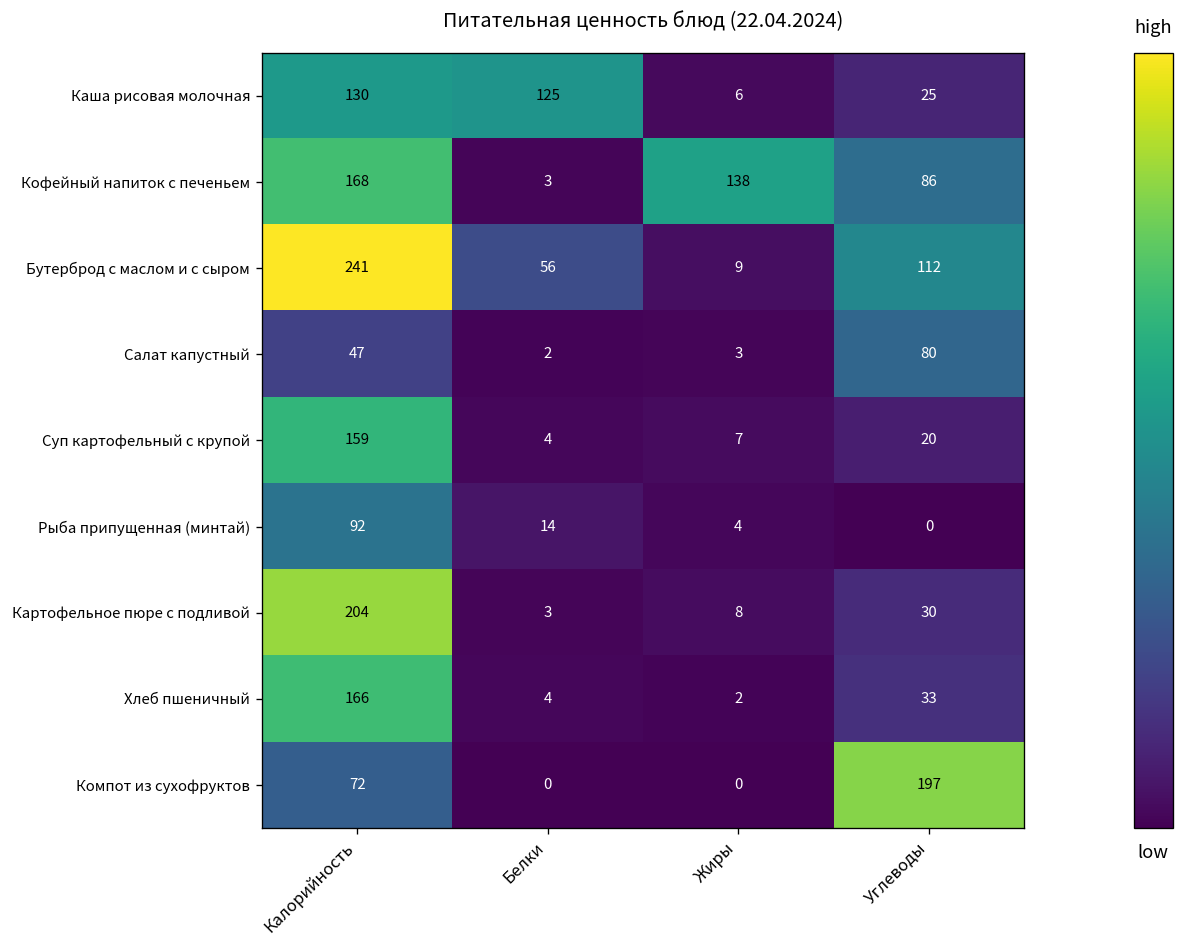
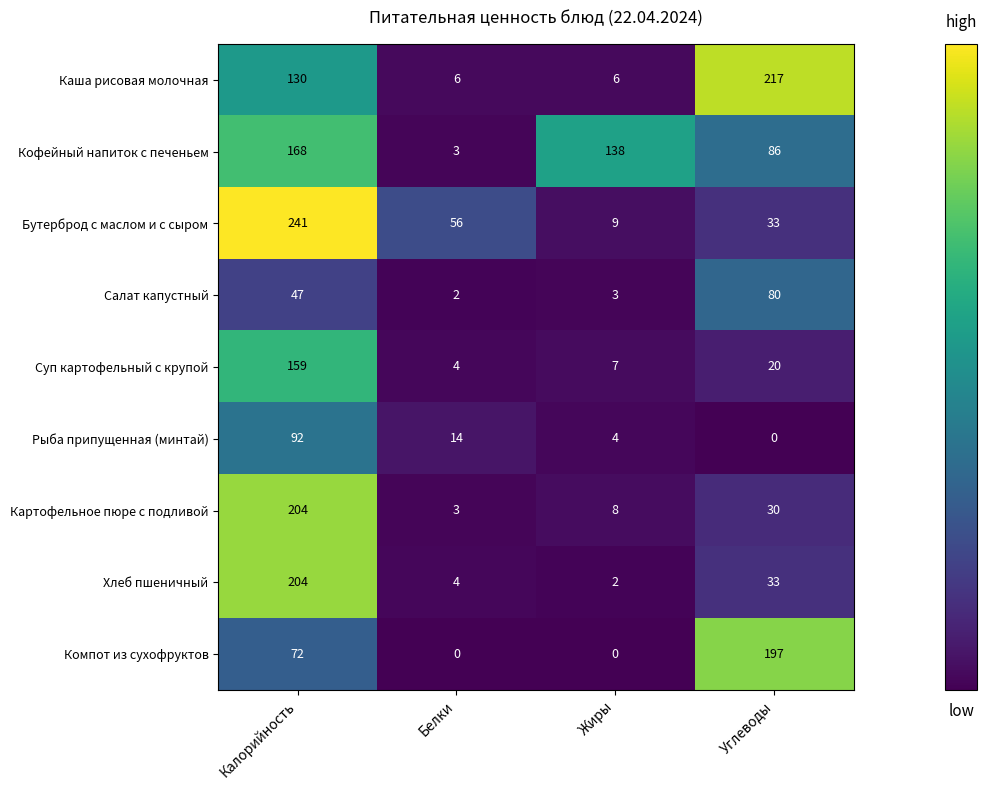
  {
    "Каша рисовая молочная": {
      "Калорийность": 130,
-     "Белки": 125,
+     "Белки": 6,
      "Жиры": 6,
-     "Углеводы": 25
+     "Углеводы": 217
    },
    "Кофейный напиток с печеньем": {
      "Калорийность": 168,
      "Белки": 3,
      "Жиры": 138,
      "Углеводы": 86
    },
    "Бутерброд с маслом и с сыром": {
      "Калорийность": 241,
      "Белки": 56,
      "Жиры": 9,
-     "Углеводы": 112
+     "Углеводы": 33
    },
    "Салат капустный": {
      "Калорийность": 47,
      "Белки": 2,
      "Жиры": 3,
      "Углеводы": 80
    },
    "Суп картофельный с крупой": {
      "Калорийность": 159,
      "Белки": 4,
      "Жиры": 7,
      "Углеводы": 20
    },
    "Рыба припущенная (минтай)": {
      "Калорийность": 92,
      "Белки": 14,
      "Жиры": 4,
      "Углеводы": 0
    },
    "Картофельное пюре с подливой": {
      "Калорийность": 204,
      "Белки": 3,
      "Жиры": 8,
      "Углеводы": 30
    },
    "Хлеб пшеничный": {
-     "Калорийность": 166,
+     "Калорийность": 204,
      "Белки": 4,
      "Жиры": 2,
      "Углеводы": 33
    },
    "Компот из сухофруктов": {
      "Калорийность": 72,
      "Белки": 0,
      "Жиры": 0,
      "Углеводы": 197
    }
  }
